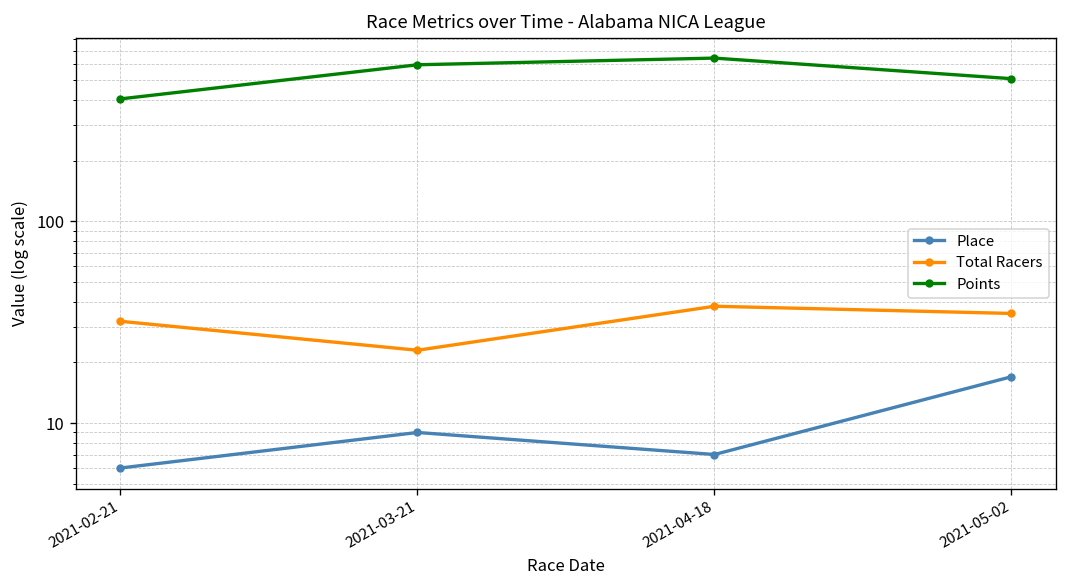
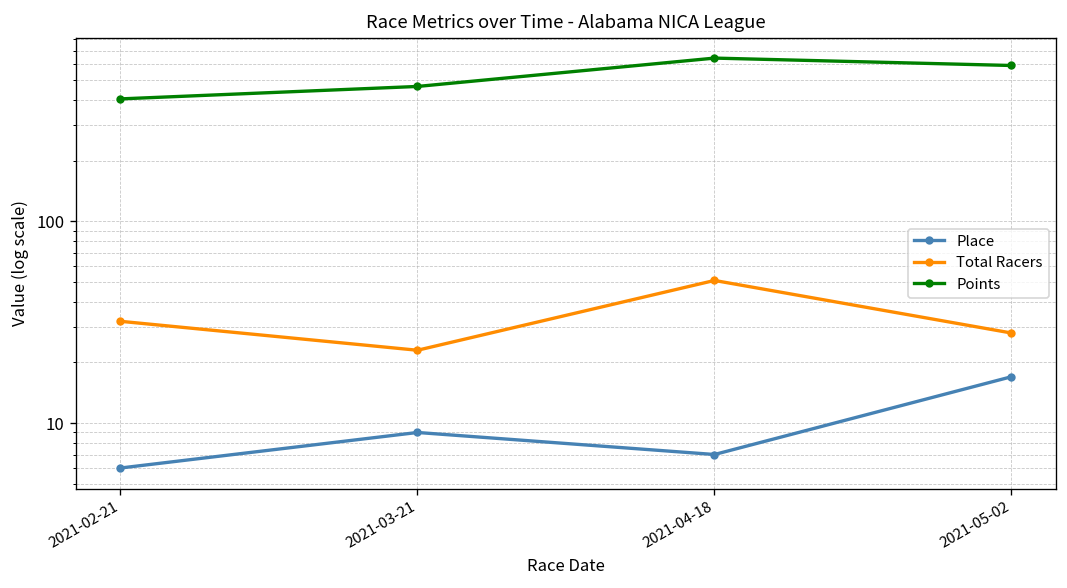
  {
    "Place": {
      "2021-02-21": 6,
      "2021-03-21": 9,
      "2021-04-18": 7,
      "2021-05-02": 17
    },
    "Total Racers": {
      "2021-02-21": 32,
      "2021-03-21": 23,
-     "2021-04-18": 38,
-     "2021-05-02": 35
+     "2021-04-18": 51,
+     "2021-05-02": 28
    },
    "Points": {
      "2021-02-21": 400,
-     "2021-03-21": 600,
+     "2021-03-21": 470,
      "2021-04-18": 640,
-     "2021-05-02": 510
+     "2021-05-02": 590
    }
  }
